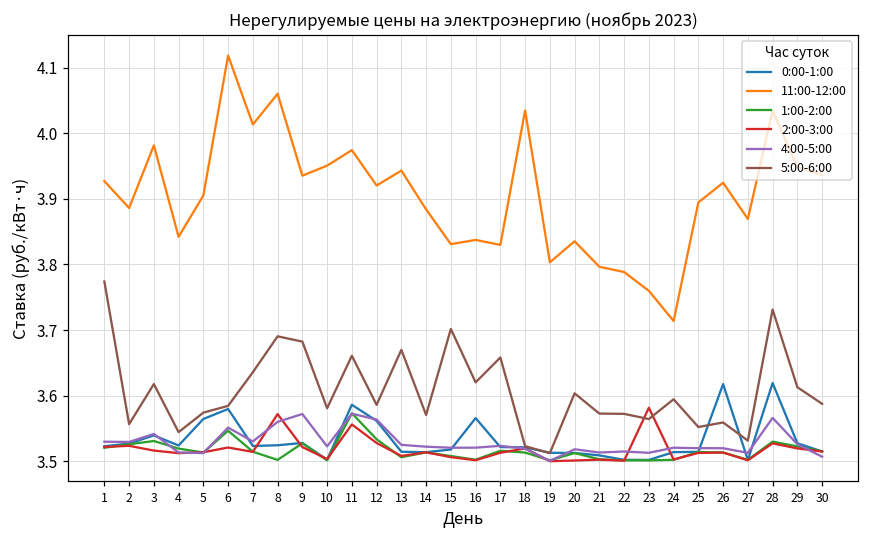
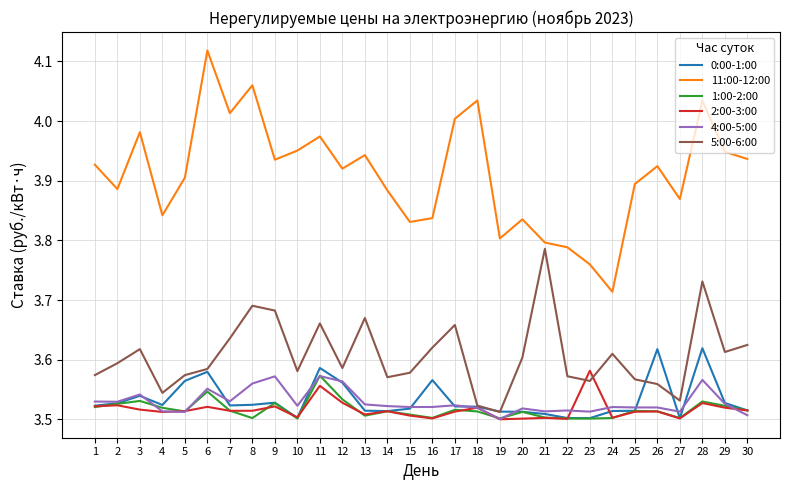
  {
    "0:00-1:00": {
      "4": 3.52,
      "5": 3.56,
      "6": 3.58,
      "7": 3.52,
      "8": 3.52,
      "11": 3.59,
      "13": 3.51,
      "16": 3.57,
      "21": 3.51,
      "24": 3.51,
      "26": 3.62,
      "28": 3.62
    },
    "11:00-12:00": {
      "1": 3.93,
      "2": 3.89,
      "3": 3.98,
      "4": 3.84,
      "5": 3.91,
      "6": 4.12,
      "7": 4.01,
      "8": 4.06,
      "9": 3.94,
      "10": 3.95,
      "11": 3.97,
      "12": 3.92,
      "13": 3.94,
      "14": 3.88,
      "15": 3.83,
      "16": 3.84,
-     "17": 3.83,
+     "17": 4.00,
      "18": 4.03,
      "19": 3.80,
      "20": 3.84,
      "21": 3.80,
      "22": 3.79,
      "23": 3.76,
      "24": 3.71,
      "25": 3.89,
      "26": 3.92,
      "27": 3.87,
      "30": 3.94
    },
    "1:00-2:00": {
      "3": 3.53,
      "4": 3.52,
      "6": 3.55,
      "8": 3.50,
      "12": 3.53,
      "18": 3.51
    },
    "2:00-3:00": {
      "3": 3.52,
      "6": 3.52,
-     "8": 3.57,
+     "8": 3.51,
      "9": 3.52,
      "11": 3.56,
      "12": 3.53,
      "20": 3.50,
      "23": 3.58
    },
    "4:00-5:00": {
      "1": 3.53,
      "6": 3.55,
      "7": 3.53,
      "8": 3.56,
      "9": 3.57,
      "10": 3.52,
      "13": 3.53,
      "14": 3.52,
      "16": 3.52,
      "20": 3.52,
      "21": 3.51,
      "22": 3.51,
      "23": 3.51,
      "24": 3.52,
      "25": 3.52,
      "26": 3.52,
      "27": 3.51,
      "28": 3.57,
      "30": 3.51
    },
    "5:00-6:00": {
-     "1": 3.77,
-     "2": 3.56,
+     "1": 3.57,
+     "2": 3.59,
      "3": 3.62,
      "4": 3.54,
      "5": 3.57,
      "6": 3.58,
      "7": 3.64,
      "8": 3.69,
      "9": 3.68,
      "10": 3.58,
      "11": 3.66,
      "12": 3.59,
      "13": 3.67,
      "14": 3.57,
-     "15": 3.70,
+     "15": 3.58,
      "16": 3.62,
      "17": 3.66,
      "20": 3.60,
-     "21": 3.57,
+     "21": 3.79,
      "22": 3.57,
      "23": 3.56,
-     "24": 3.59,
-     "25": 3.55,
+     "24": 3.61,
+     "25": 3.57,
      "26": 3.56,
      "27": 3.53,
      "28": 3.73,
      "29": 3.61,
-     "30": 3.59
+     "30": 3.62
    }
  }
